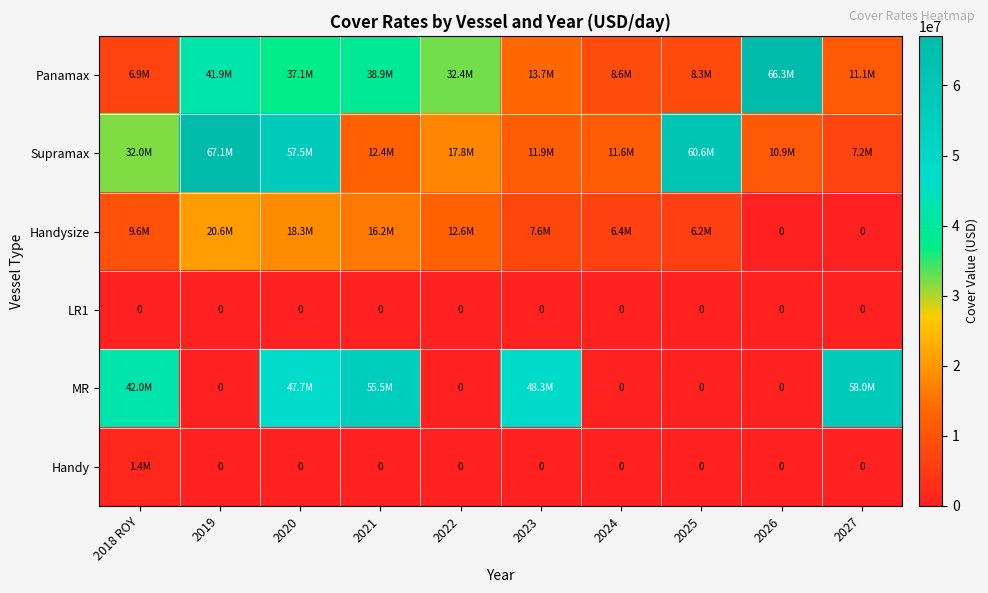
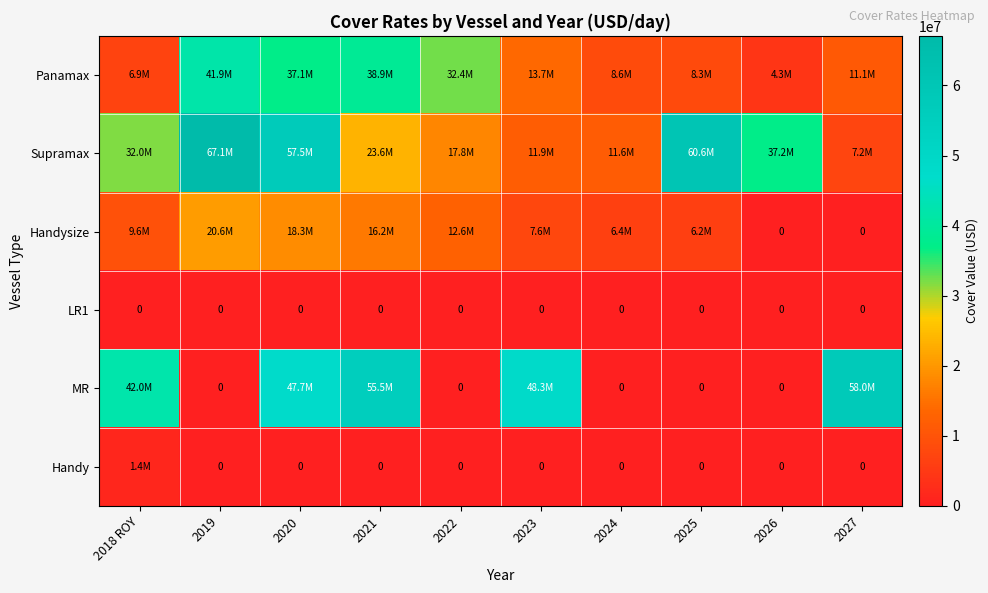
  {
    "Panamax": {
      "2018 ROY": "6.9M",
      "2019": "41.9M",
      "2020": "37.1M",
      "2021": "38.9M",
      "2022": "32.4M",
      "2023": "13.7M",
      "2024": "8.6M",
      "2025": "8.3M",
-     "2026": "66.3M",
+     "2026": "4.3M",
      "2027": "11.1M"
    },
    "Supramax": {
      "2018 ROY": "32.0M",
      "2019": "67.1M",
      "2020": "57.5M",
-     "2021": "12.4M",
+     "2021": "23.6M",
      "2022": "17.8M",
      "2023": "11.9M",
      "2024": "11.6M",
      "2025": "60.6M",
-     "2026": "10.9M",
+     "2026": "37.2M",
      "2027": "7.2M"
    },
    "Handysize": {
      "2018 ROY": "9.6M",
      "2019": "20.6M",
      "2020": "18.3M",
      "2021": "16.2M",
      "2022": "12.6M",
      "2023": "7.6M",
      "2024": "6.4M",
      "2025": "6.2M",
      "2026": "0",
      "2027": "0"
    },
    "LR1": {
      "2018 ROY": "0",
      "2019": "0",
      "2020": "0",
      "2021": "0",
      "2022": "0",
      "2023": "0",
      "2024": "0",
      "2025": "0",
      "2026": "0",
      "2027": "0"
    },
    "MR": {
      "2018 ROY": "42.0M",
      "2019": "0",
      "2020": "47.7M",
      "2021": "55.5M",
      "2022": "0",
      "2023": "48.3M",
      "2024": "0",
      "2025": "0",
      "2026": "0",
      "2027": "58.0M"
    },
    "Handy": {
      "2018 ROY": "1.4M",
      "2019": "0",
      "2020": "0",
      "2021": "0",
      "2022": "0",
      "2023": "0",
      "2024": "0",
      "2025": "0",
      "2026": "0",
      "2027": "0"
    }
  }
